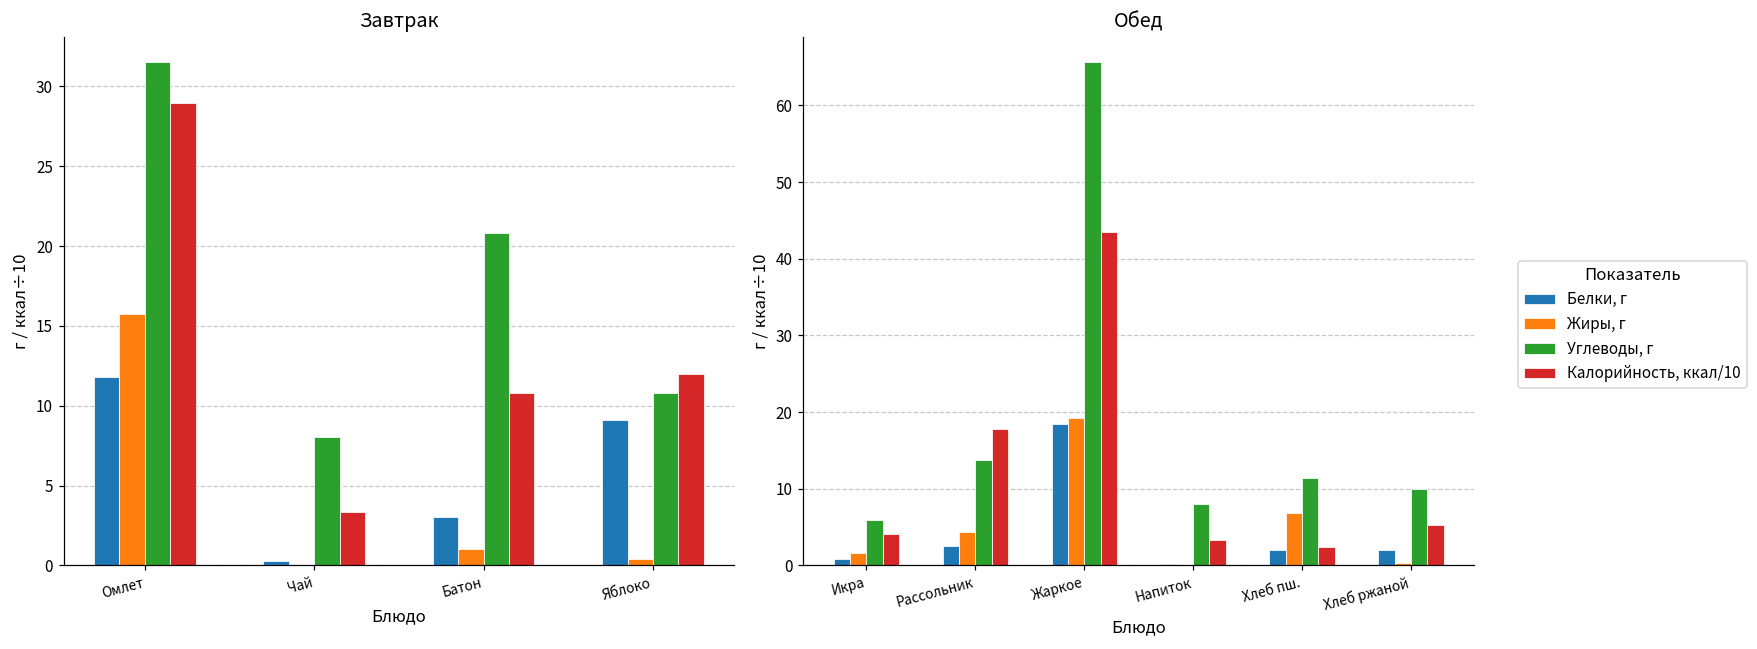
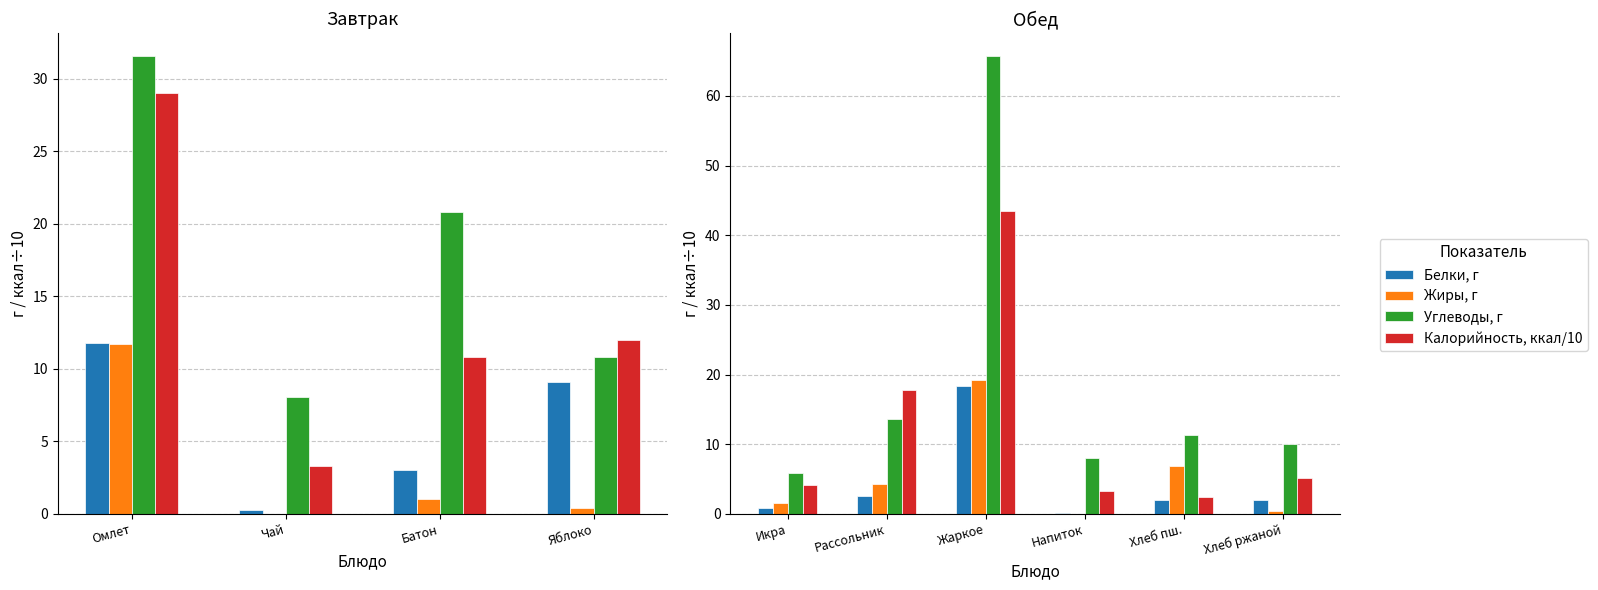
  {
    "Завтрак": {
      "Белки, г": {
        "Омлет": 11.8,
        "Чай": 0.3,
        "Батон": 3.0,
        "Яблоко": 9.1
      },
      "Жиры, г": {
-       "Омлет": 15.8,
+       "Омлет": 11.7,
        "Батон": 1.0,
        "Яблоко": 0.4
      },
      "Углеводы, г": {
        "Омлет": 31.6,
        "Чай": 8.1,
        "Батон": 20.8,
        "Яблоко": 10.8
      },
      "Калорийность, ккал/10": {
        "Омлет": 29.0,
        "Чай": 3.3,
        "Батон": 10.8,
        "Яблоко": 12.0
      }
    },
    "Обед": {
      "Белки, г": {
        "Икра": 1,
        "Рассольник": 3,
        "Жаркое": 18,
        "Хлеб пш.": 2,
        "Хлеб ржаной": 2
      },
      "Жиры, г": {
        "Икра": 2,
        "Рассольник": 4,
        "Жаркое": 19,
        "Хлеб пш.": 7,
        "Хлеб ржаной": 0
      },
      "Углеводы, г": {
        "Икра": 6,
        "Рассольник": 14,
        "Жаркое": 66,
        "Напиток": 8,
        "Хлеб пш.": 11,
        "Хлеб ржаной": 10
      },
      "Калорийность, ккал/10": {
        "Икра": 4,
        "Рассольник": 18,
        "Жаркое": 44,
        "Напиток": 3,
        "Хлеб пш.": 2,
        "Хлеб ржаной": 5
      }
    }
  }
